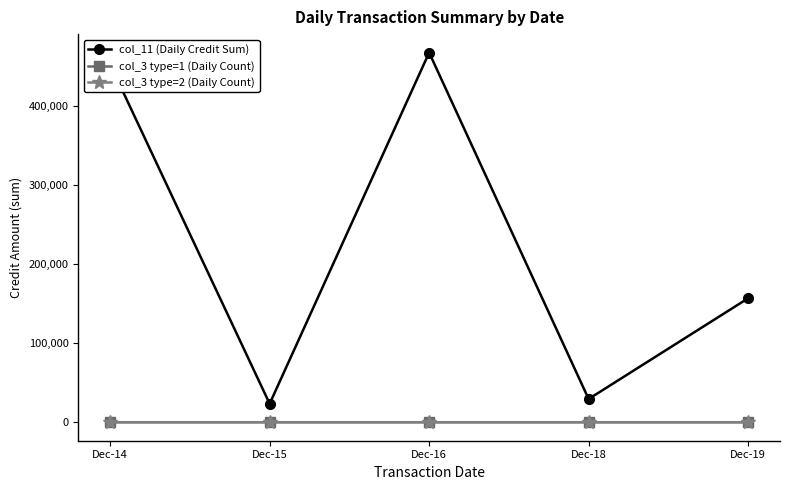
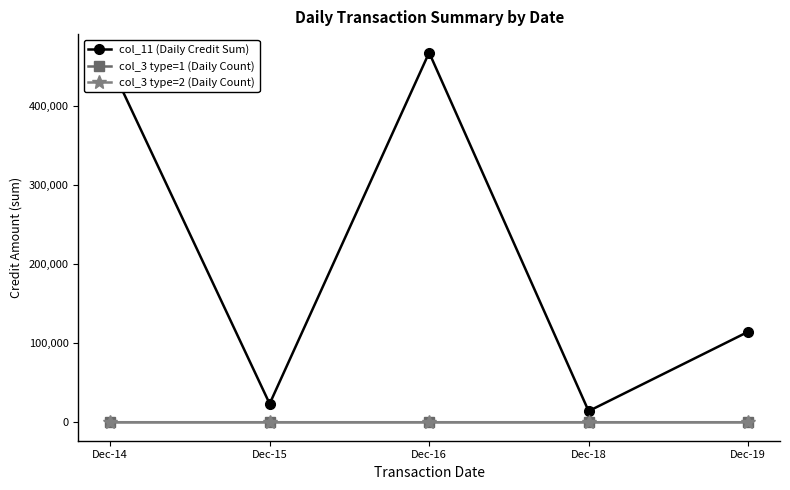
  {
    "col_11 (Daily Credit Sum)": {
      "Dec-15": "20,000",
      "Dec-16": "470,000",
-     "Dec-18": "30,000",
-     "Dec-19": "160,000"
+     "Dec-18": "10,000",
+     "Dec-19": "110,000"
    },
    "col_3 type=2 (Daily Count)": {
      "Dec-14": "0",
      "Dec-15": "0",
      "Dec-16": "0",
      "Dec-18": "0",
      "Dec-19": "0"
    }
  }
